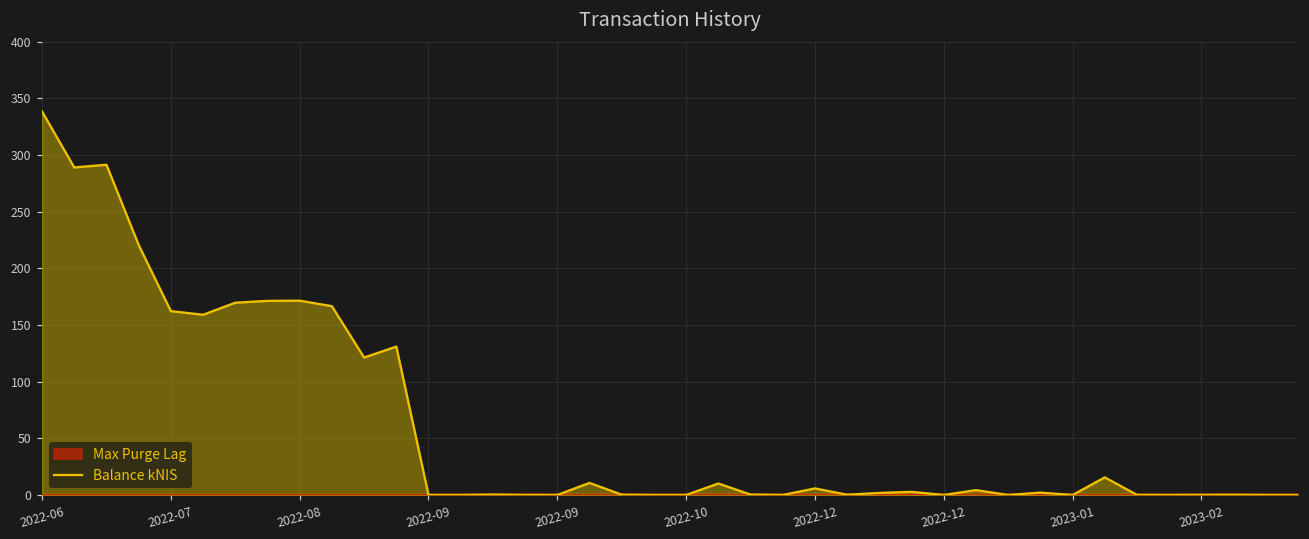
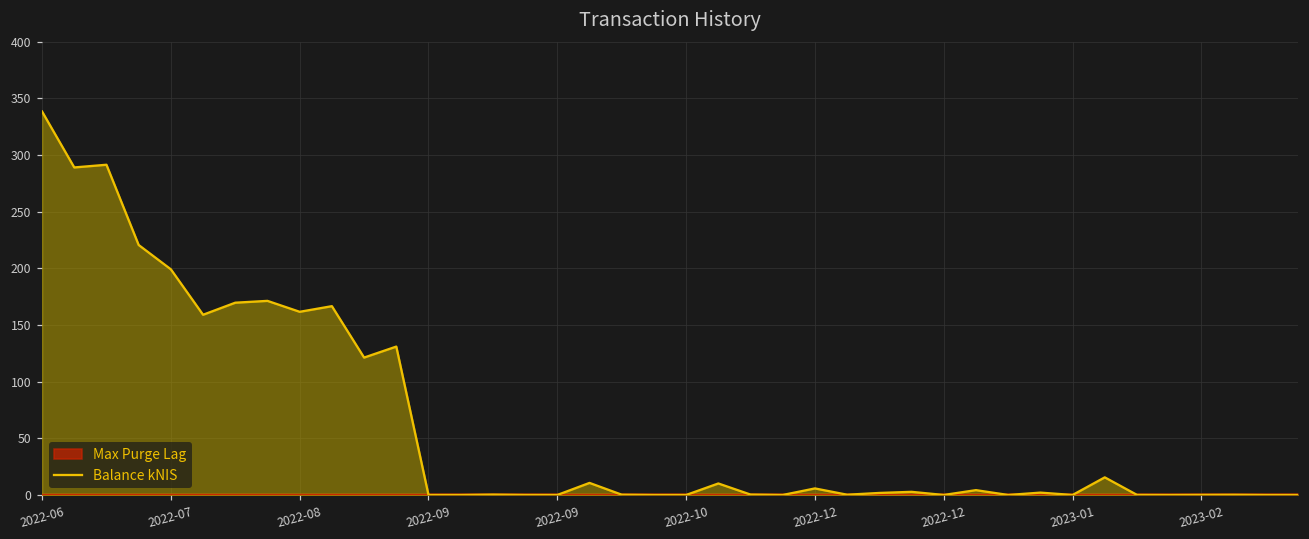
  {
    "Max Purge Lag": {
      "2022-06": 0,
      "2022-07": 0,
      "2022-08": 0
    },
    "Balance kNIS": {
      "2022-06": 338,
-     "2022-07": 162,
-     "2022-08": 171
+     "2022-07": 199,
+     "2022-08": 162
    }
  }
